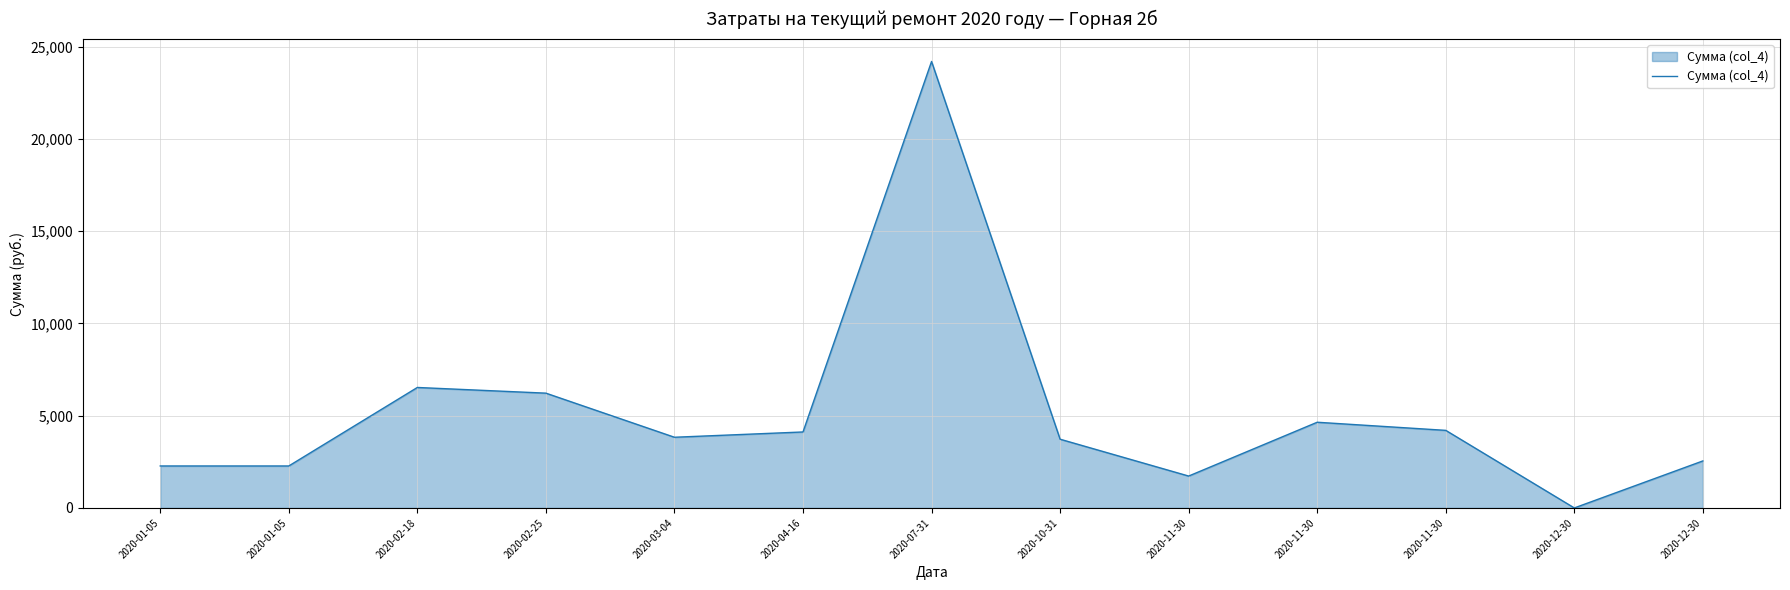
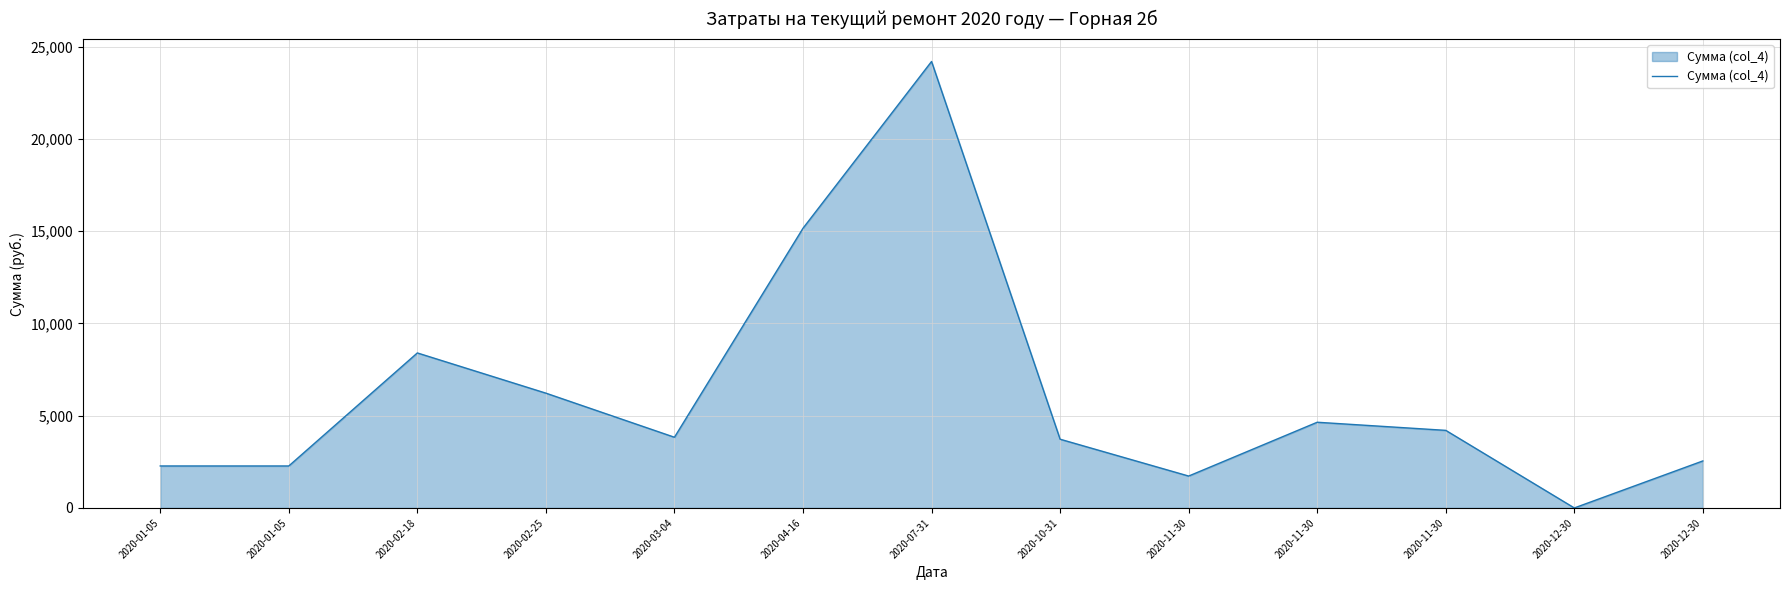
  {
-   "2020-02-18": "6,500",
+   "2020-02-18": "8,400",
    "2020-02-25": "6,200",
    "2020-03-04": "3,800",
-   "2020-04-16": "4,100",
+   "2020-04-16": "15,200",
    "2020-07-31": "24,200",
    "2020-10-31": "3,700"
  }
